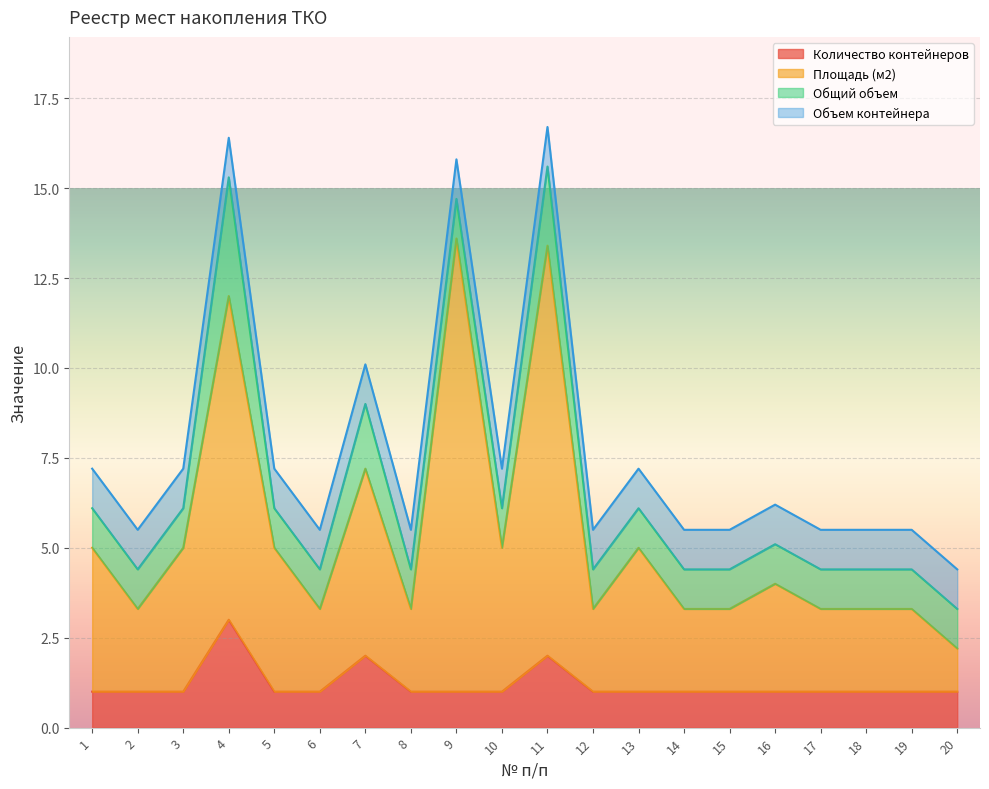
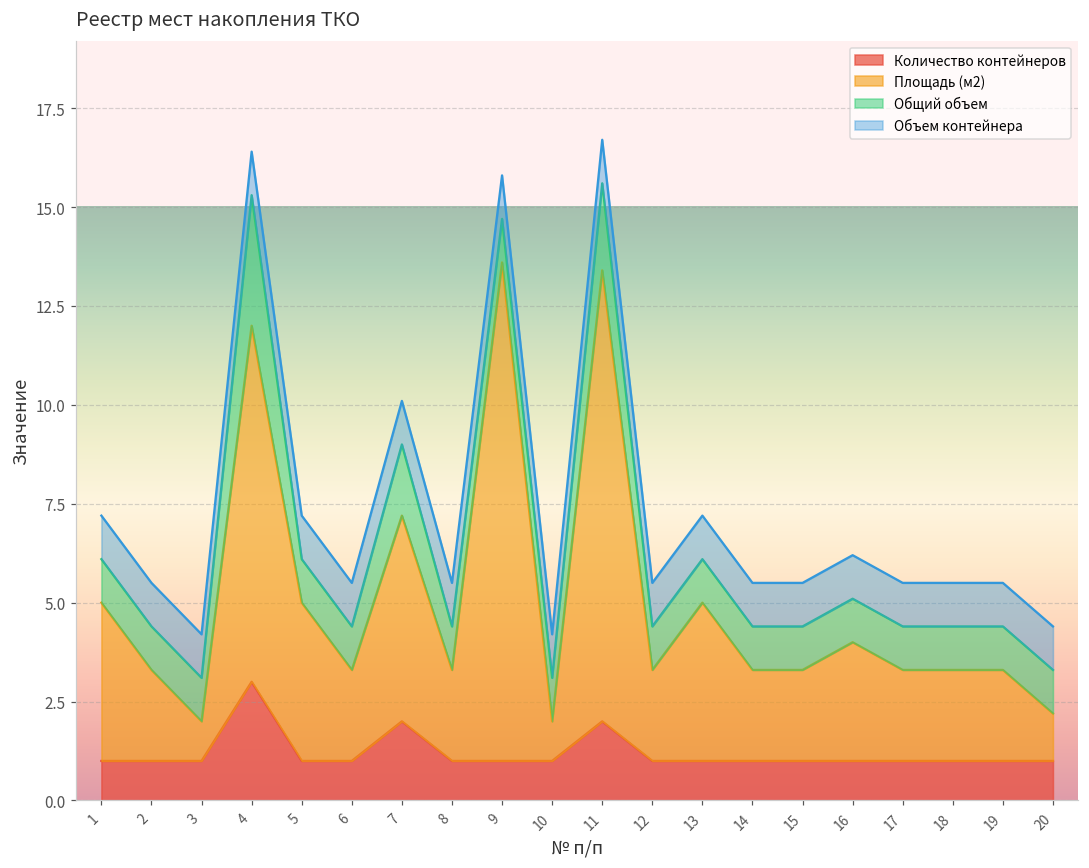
  {
    "Количество контейнеров": {
      "1": 1,
      "2": 1,
      "3": 1,
      "4": 3,
      "5": 1,
      "6": 1,
      "7": 2,
      "8": 1,
      "9": 1,
      "10": 1,
      "11": 2,
      "12": 1,
      "13": 1,
      "14": 1,
      "15": 1,
      "16": 1,
      "17": 1,
      "18": 1,
      "19": 1,
      "20": 1
    },
    "Площадь (м2)": {
      "1": 4,
      "2": 2.3,
-     "3": 4,
+     "3": 1,
      "4": 9,
      "5": 4,
      "6": 2.3,
      "7": 5.2,
      "8": 2.3,
      "9": 12.6,
-     "10": 4,
+     "10": 1,
      "11": 11.4,
      "12": 2.3,
      "13": 4,
      "14": 2.3,
      "15": 2.3,
      "16": 3,
      "17": 2.3,
      "18": 2.3,
      "19": 2.3,
      "20": 1.2
    },
    "Общий объем": {
      "1": 1.1,
      "2": 1.1,
      "3": 1.1,
      "4": 3.3,
      "5": 1.1,
      "6": 1.1,
      "7": 1.8,
      "8": 1.1,
      "9": 1.1,
      "10": 1.1,
      "11": 2.2,
      "12": 1.1,
      "13": 1.1,
      "14": 1.1,
      "15": 1.1,
      "16": 1.1,
      "17": 1.1,
      "18": 1.1,
      "19": 1.1,
      "20": 1.1
    },
    "Объем контейнера": {
      "1": 1.1,
      "2": 1.1,
      "3": 1.1,
      "4": 1.1,
      "5": 1.1,
      "6": 1.1,
      "7": 1.1,
      "8": 1.1,
      "9": 1.1,
      "10": 1.1,
      "11": 1.1,
      "12": 1.1,
      "13": 1.1,
      "14": 1.1,
      "15": 1.1,
      "16": 1.1,
      "17": 1.1,
      "18": 1.1,
      "19": 1.1,
      "20": 1.1
    }
  }
